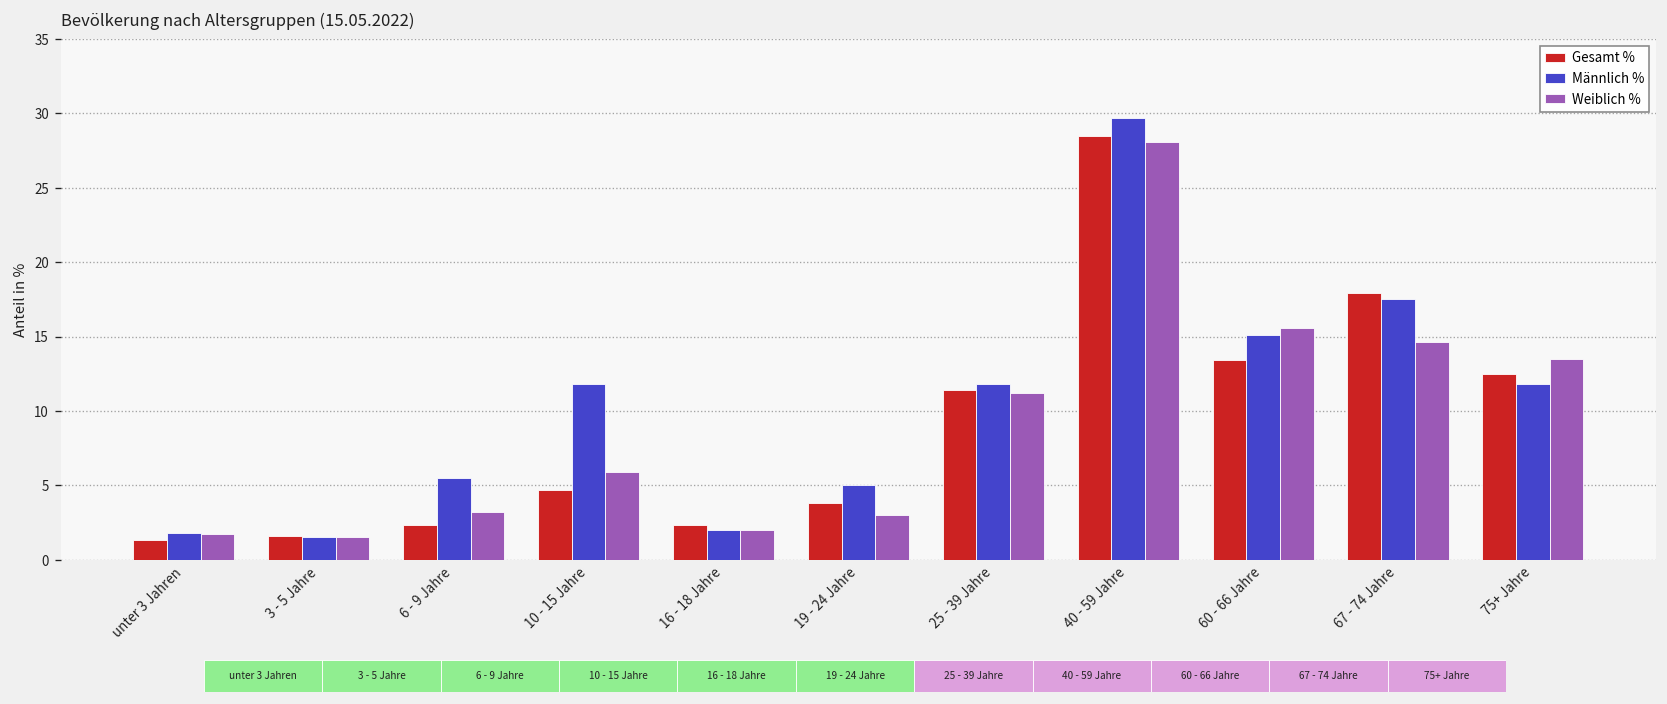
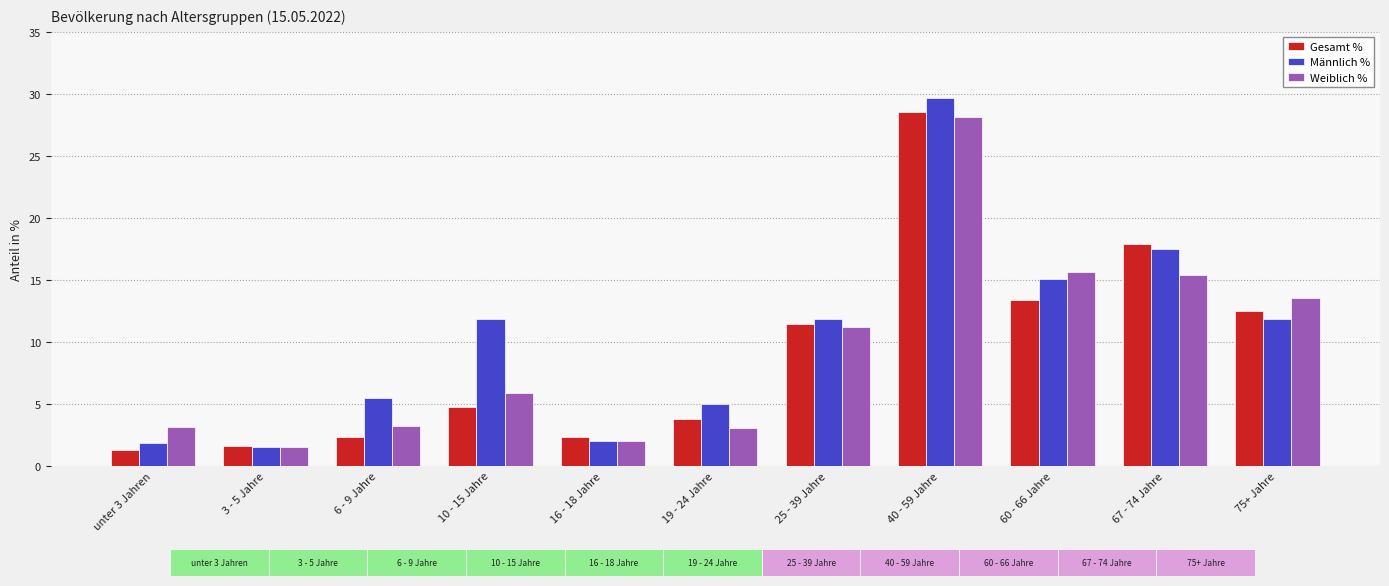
  {
    "Bevölkerung nach Altersgruppen (15.05.2022)": {
      "Gesamt %": {
        "unter 3 Jahren": 1.3,
        "3 - 5 Jahre": 1.6,
        "6 - 9 Jahre": 2.3,
        "10 - 15 Jahre": 4.7,
        "16 - 18 Jahre": 2.3,
        "19 - 24 Jahre": 3.8,
        "25 - 39 Jahre": 11.4,
        "40 - 59 Jahre": 28.5,
        "60 - 66 Jahre": 13.4,
        "67 - 74 Jahre": 17.9,
        "75+ Jahre": 12.5
      },
      "Männlich %": {
        "unter 3 Jahren": 1.8,
        "3 - 5 Jahre": 1.5,
        "6 - 9 Jahre": 5.5,
        "10 - 15 Jahre": 11.8,
        "16 - 18 Jahre": 2.0,
        "19 - 24 Jahre": 5.0,
        "25 - 39 Jahre": 11.8,
        "40 - 59 Jahre": 29.7,
        "60 - 66 Jahre": 15.1,
        "67 - 74 Jahre": 17.5,
        "75+ Jahre": 11.8
      },
      "Weiblich %": {
-       "unter 3 Jahren": 1.7,
+       "unter 3 Jahren": 3.1,
        "3 - 5 Jahre": 1.5,
        "6 - 9 Jahre": 3.2,
        "10 - 15 Jahre": 5.9,
        "16 - 18 Jahre": 2.0,
        "19 - 24 Jahre": 3.0,
        "25 - 39 Jahre": 11.2,
        "40 - 59 Jahre": 28.1,
        "60 - 66 Jahre": 15.6,
-       "67 - 74 Jahre": 14.6,
+       "67 - 74 Jahre": 15.4,
        "75+ Jahre": 13.5
      }
    }
  }
